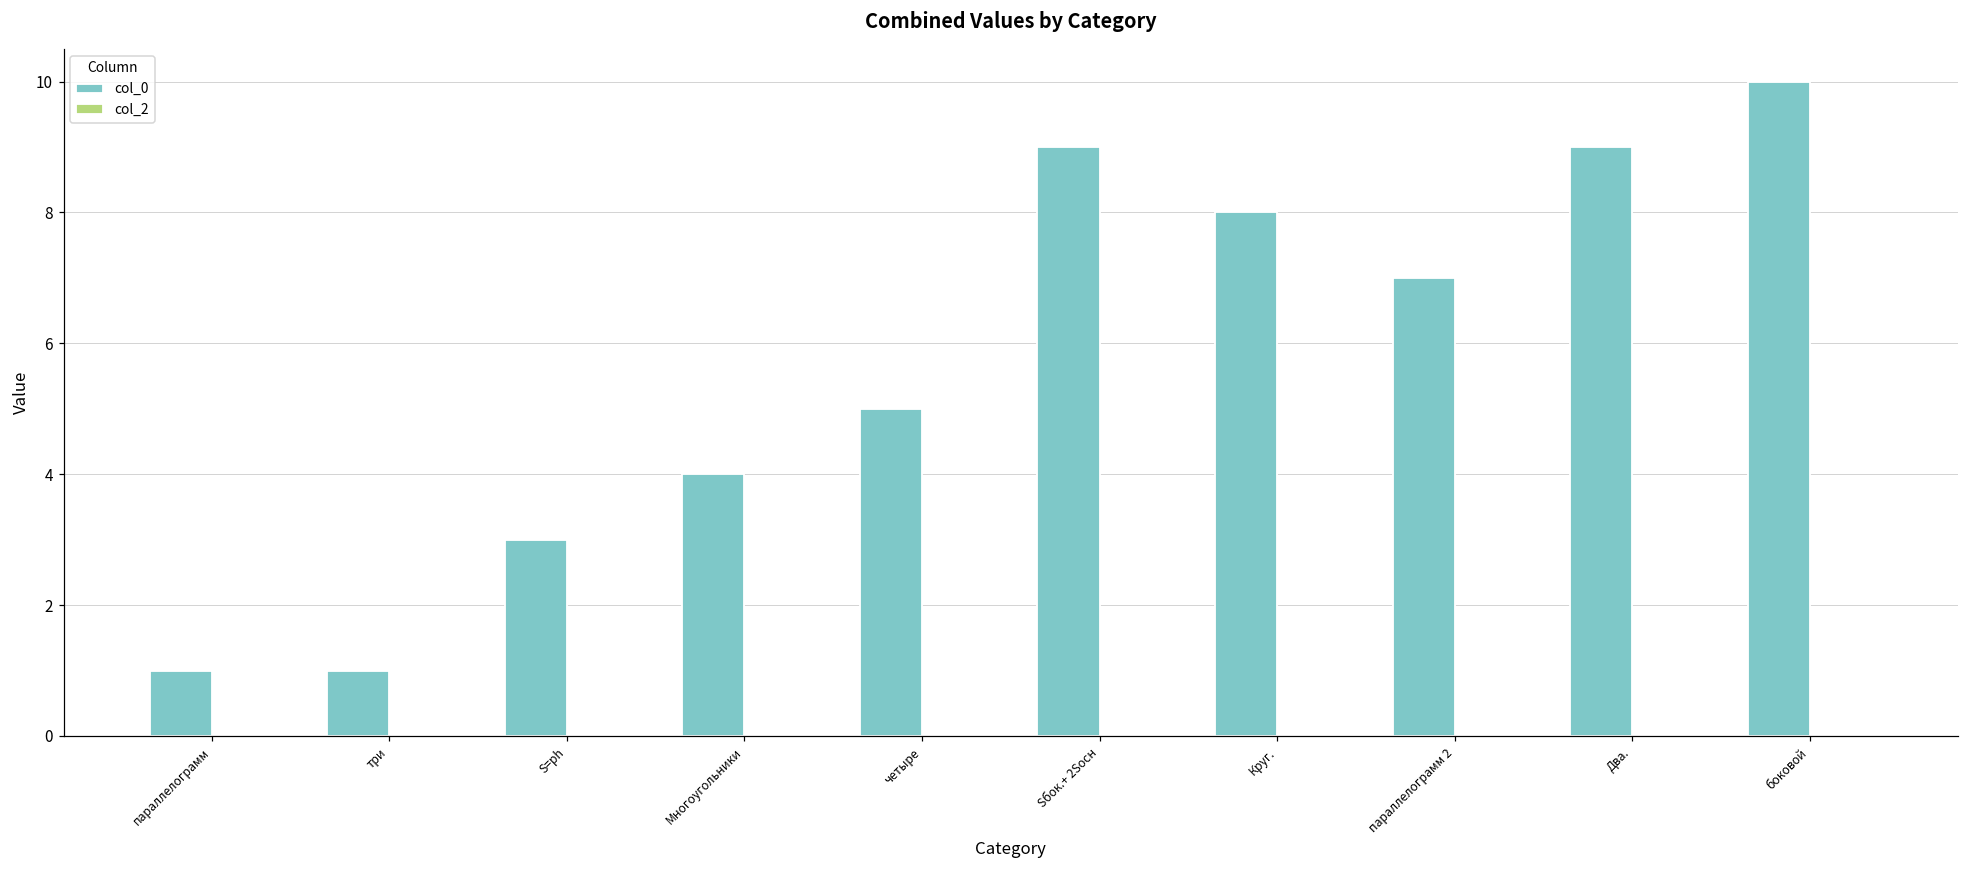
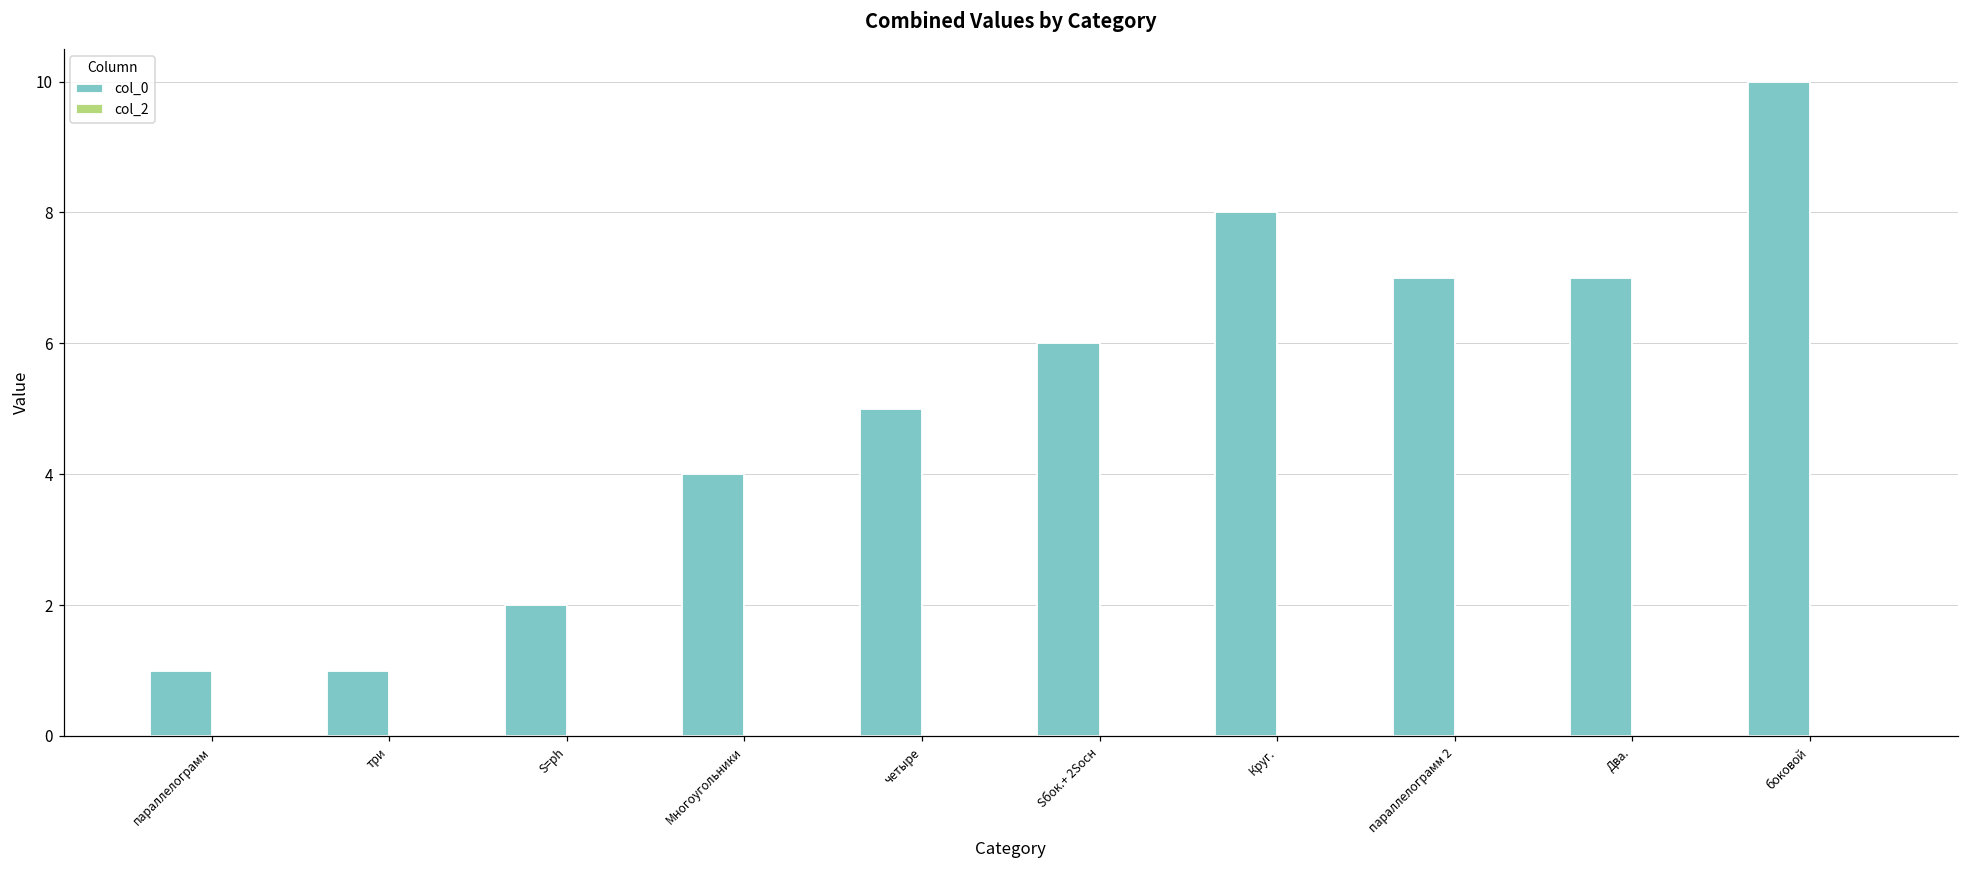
  {
    "col_0": {
      "параллелограмм": 1,
      "три": 1,
-     "S=рh": 3,
+     "S=рh": 2,
      "Многоугольники": 4,
      "четыре": 5,
-     "Sбок.+ 2Sосн": 9,
+     "Sбок.+ 2Sосн": 6,
      "Круг.": 8,
      "параллелограмм 2": 7,
-     "Два.": 9,
+     "Два.": 7,
      "боковой": 10
    },
    "col_2": {
      "параллелограмм": 0,
      "три": 0,
      "S=рh": 0,
      "Многоугольники": 0,
      "четыре": 0,
      "Sбок.+ 2Sосн": 0,
      "Круг.": 0,
      "параллелограмм 2": 0,
      "Два.": 0,
      "боковой": 0
    }
  }
